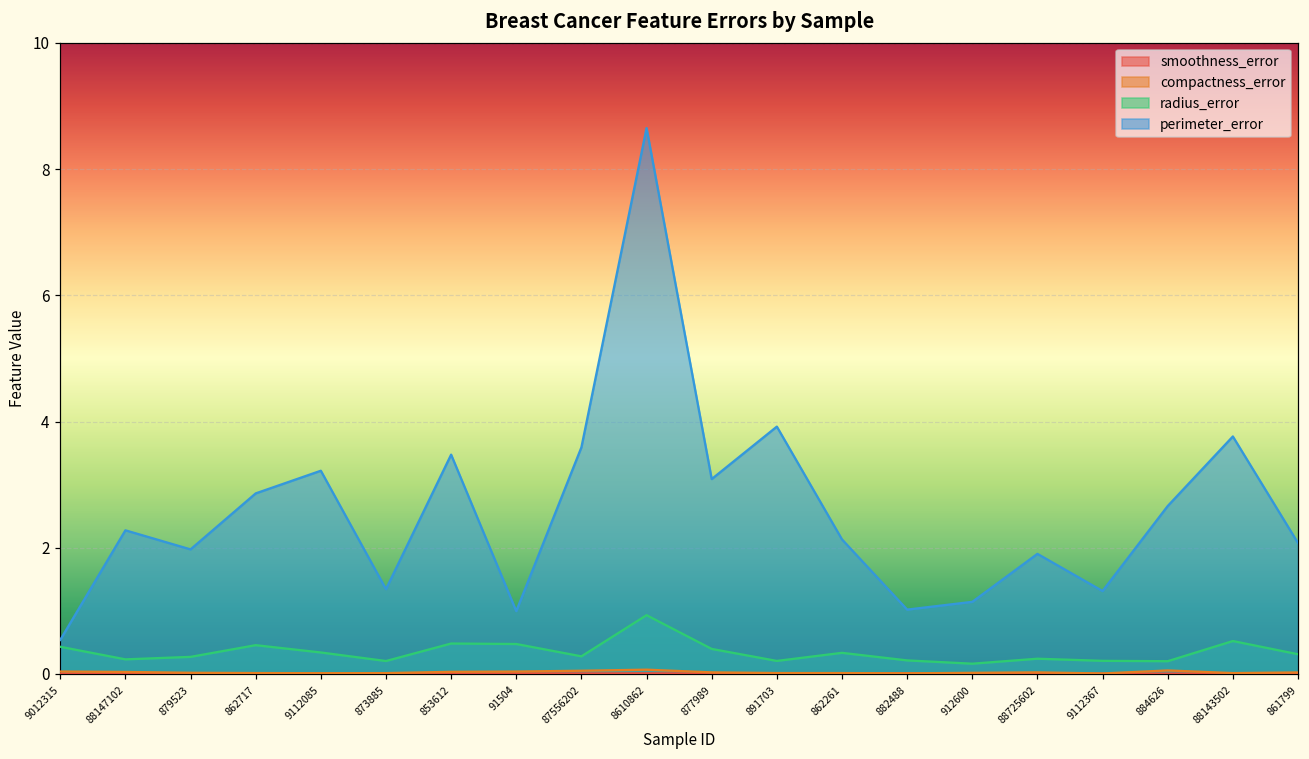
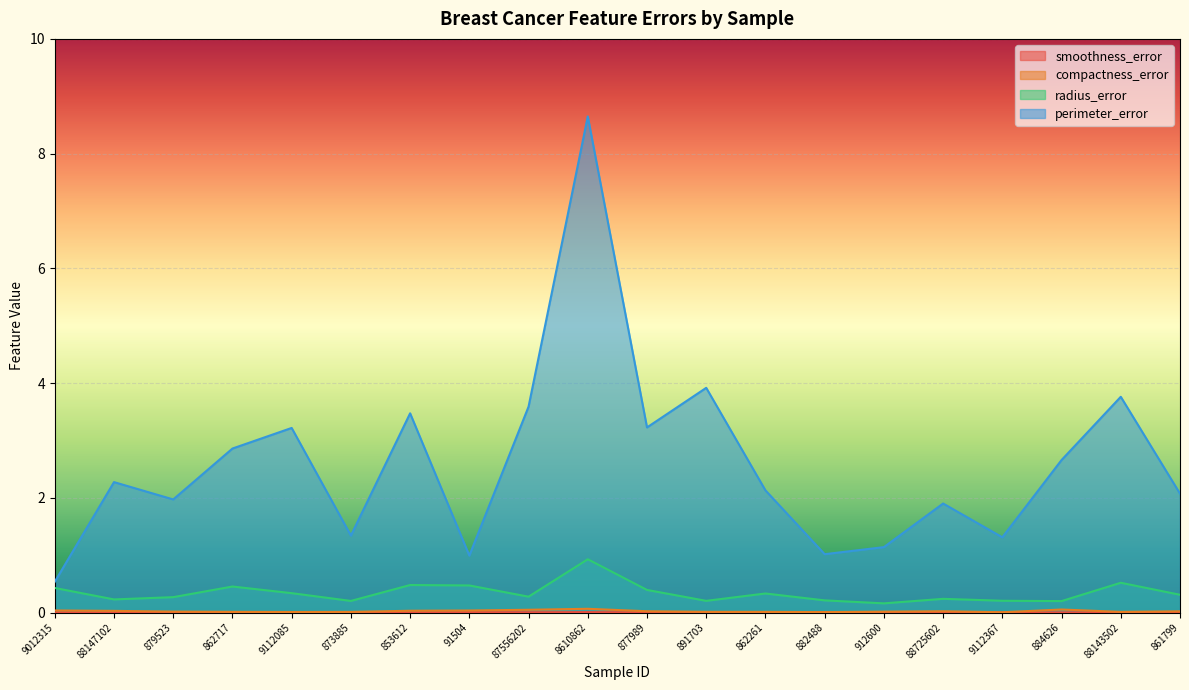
  {
    "radius_error": {
      "9012315": 0.4,
      "88147102": 0.2,
      "879523": 0.3,
      "862717": 0.5,
      "9112085": 0.3,
      "873885": 0.2,
      "853612": 0.5,
      "91504": 0.5,
      "87556202": 0.3,
      "8610862": 0.9,
      "877989": 0.4,
      "891703": 0.2,
      "862261": 0.3,
      "882488": 0.2,
      "912600": 0.2,
      "88725602": 0.2,
      "9112367": 0.2,
      "884626": 0.2,
      "88143502": 0.5,
      "861799": 0.3
    },
    "perimeter_error": {
      "9012315": 0.5,
      "88147102": 2.3,
      "879523": 2.0,
      "862717": 2.9,
      "9112085": 3.2,
      "873885": 1.3,
      "853612": 3.5,
      "91504": 1.0,
      "87556202": 3.6,
      "8610862": 8.6,
-     "877989": 3.1,
+     "877989": 3.2,
      "891703": 3.9,
      "862261": 2.1,
      "882488": 1.0,
      "912600": 1.1,
      "88725602": 1.9,
      "9112367": 1.3,
      "884626": 2.7,
      "88143502": 3.8,
      "861799": 2.1
    }
  }
